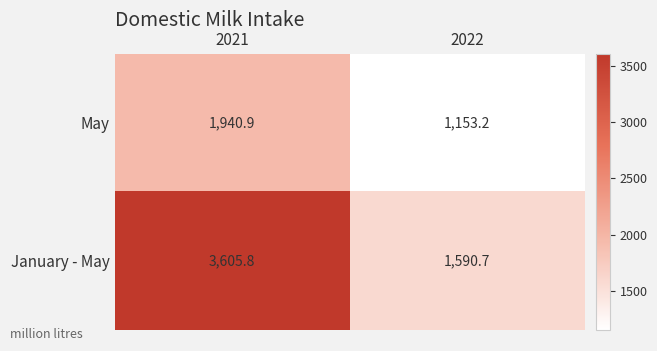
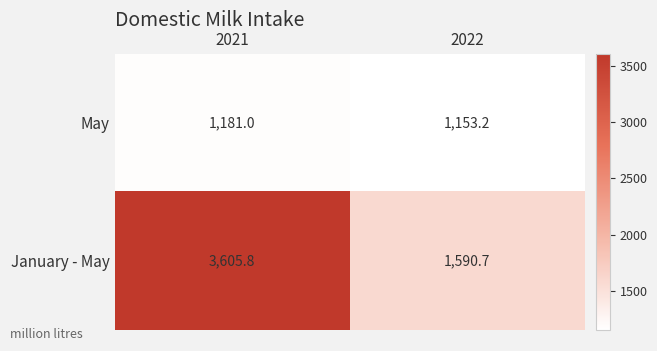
  {
    "May": {
-     "2021": "1,940.9",
+     "2021": "1,181.0",
      "2022": "1,153.2"
    },
    "January - May": {
      "2021": "3,605.8",
      "2022": "1,590.7"
    }
  }
